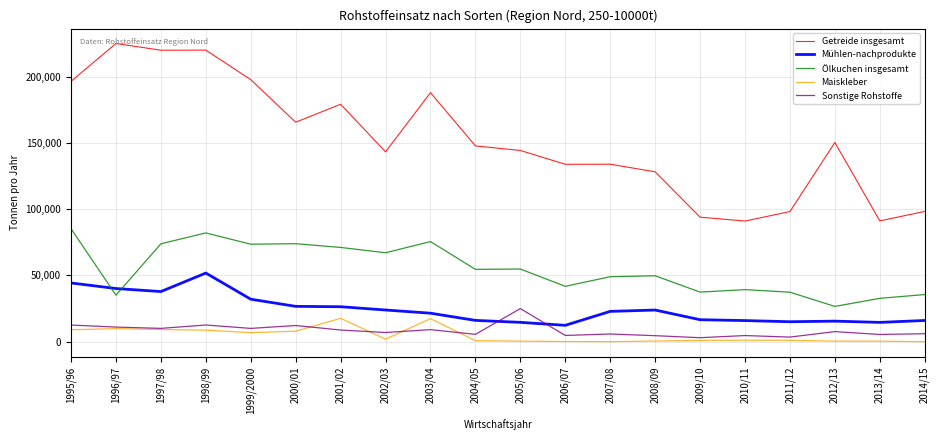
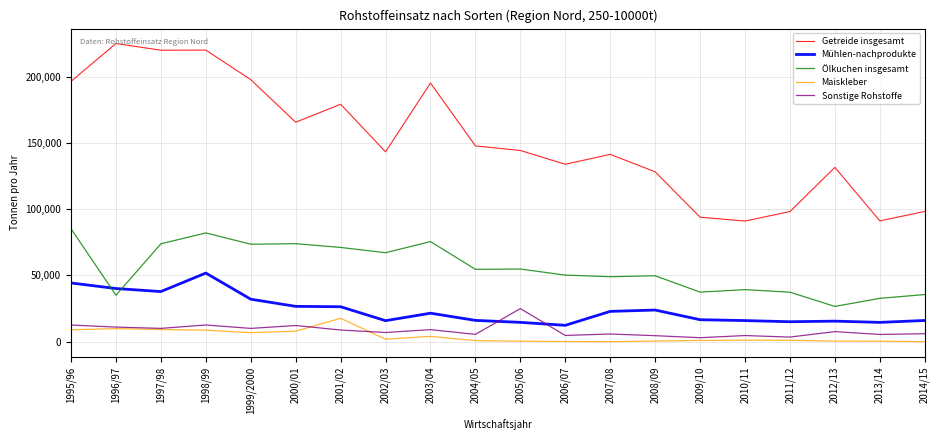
  {
    "Getreide insgesamt": {
      "1995/96": "196,000",
      "1996/97": "225,000",
      "1997/98": "220,000",
      "1998/99": "220,000",
      "1999/2000": "198,000",
      "2000/01": "166,000",
      "2001/02": "179,000",
      "2002/03": "143,000",
-     "2003/04": "188,000",
+     "2003/04": "195,000",
      "2004/05": "148,000",
      "2005/06": "144,000",
      "2006/07": "134,000",
-     "2007/08": "134,000",
+     "2007/08": "141,000",
      "2008/09": "128,000",
      "2009/10": "94,000",
      "2010/11": "91,000",
      "2011/12": "98,000",
-     "2012/13": "150,000",
+     "2012/13": "131,000",
      "2013/14": "91,000",
      "2014/15": "98,000"
    },
    "Mühlen-nachprodukte": {
      "1995/96": "44,000",
      "1996/97": "40,000",
      "1997/98": "38,000",
      "1998/99": "52,000",
      "1999/2000": "32,000",
      "2000/01": "27,000",
      "2001/02": "26,000",
-     "2002/03": "24,000",
+     "2002/03": "16,000",
      "2003/04": "21,000",
      "2004/05": "16,000",
      "2005/06": "15,000",
      "2006/07": "12,000",
      "2007/08": "23,000",
      "2008/09": "24,000",
      "2009/10": "17,000",
      "2010/11": "16,000",
      "2011/12": "15,000",
      "2012/13": "15,000",
      "2013/14": "15,000",
      "2014/15": "16,000"
    },
    "Ölkuchen insgesamt": {
      "1995/96": "85,000",
      "1996/97": "35,000",
      "1997/98": "74,000",
      "1998/99": "82,000",
      "1999/2000": "74,000",
      "2000/01": "74,000",
      "2001/02": "71,000",
      "2002/03": "67,000",
      "2003/04": "76,000",
      "2004/05": "55,000",
      "2005/06": "55,000",
-     "2006/07": "42,000",
+     "2006/07": "50,000",
      "2007/08": "49,000",
      "2008/09": "50,000",
      "2009/10": "37,000",
      "2010/11": "39,000",
      "2011/12": "37,000",
      "2012/13": "27,000",
      "2013/14": "33,000",
      "2014/15": "36,000"
    },
    "Maiskleber": {
      "1995/96": "9,000",
      "1998/99": "9,000",
      "1999/2000": "7,000",
      "2000/01": "8,000",
      "2001/02": "18,000",
      "2002/03": "2,000",
-     "2003/04": "17,000",
+     "2003/04": "4,000",
      "2004/05": "1,000",
      "2005/06": "0",
      "2006/07": "0",
      "2007/08": "0",
      "2008/09": "0",
      "2009/10": "1,000",
      "2010/11": "1,000",
      "2011/12": "1,000",
      "2012/13": "0",
      "2013/14": "0",
      "2014/15": "0"
    },
    "Sonstige Rohstoffe": {
      "1995/96": "13,000",
      "1998/99": "13,000",
      "1999/2000": "10,000",
      "2000/01": "12,000",
      "2001/02": "9,000",
      "2002/03": "7,000",
      "2003/04": "9,000",
      "2004/05": "5,000",
      "2005/06": "25,000",
      "2006/07": "5,000",
      "2007/08": "6,000",
      "2008/09": "5,000",
      "2009/10": "3,000",
      "2010/11": "5,000",
      "2011/12": "3,000",
      "2012/13": "8,000",
      "2013/14": "5,000",
      "2014/15": "6,000"
    }
  }
